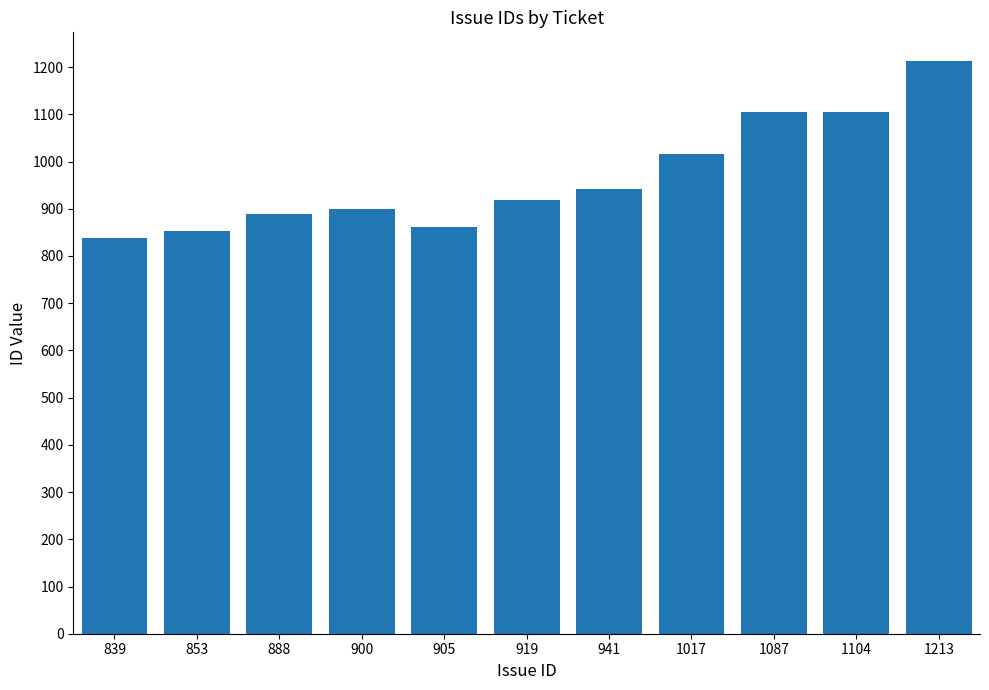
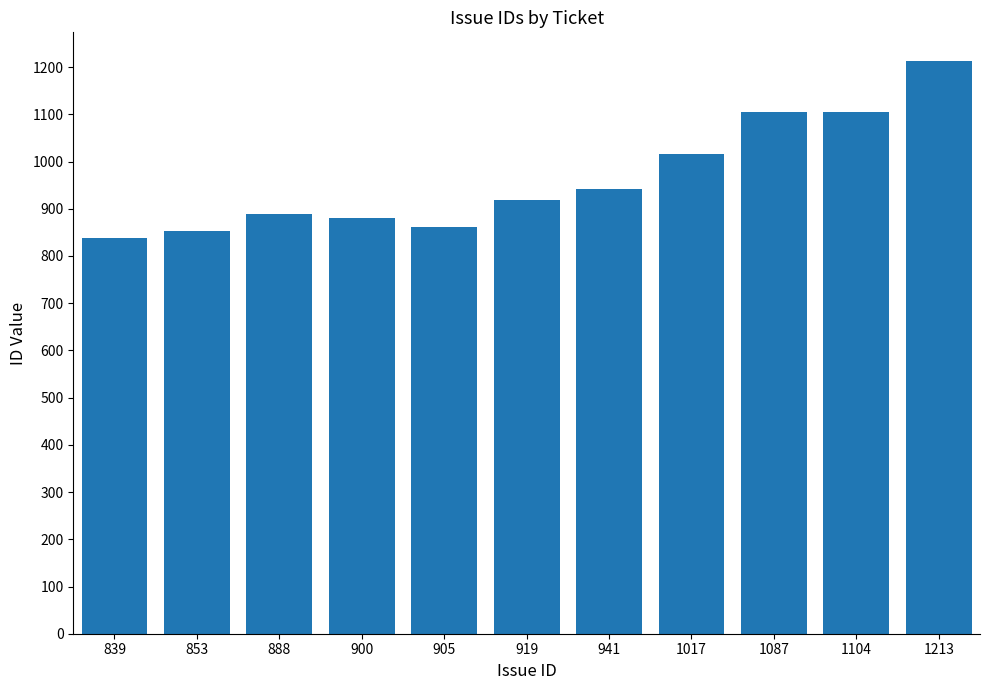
  {
    "839": 840,
    "853": 850,
    "888": 890,
-   "900": 900,
+   "900": 880,
    "905": 860,
    "919": 920,
    "941": 940,
    "1017": 1020,
    "1087": 1110,
    "1104": 1100,
    "1213": 1210
  }
